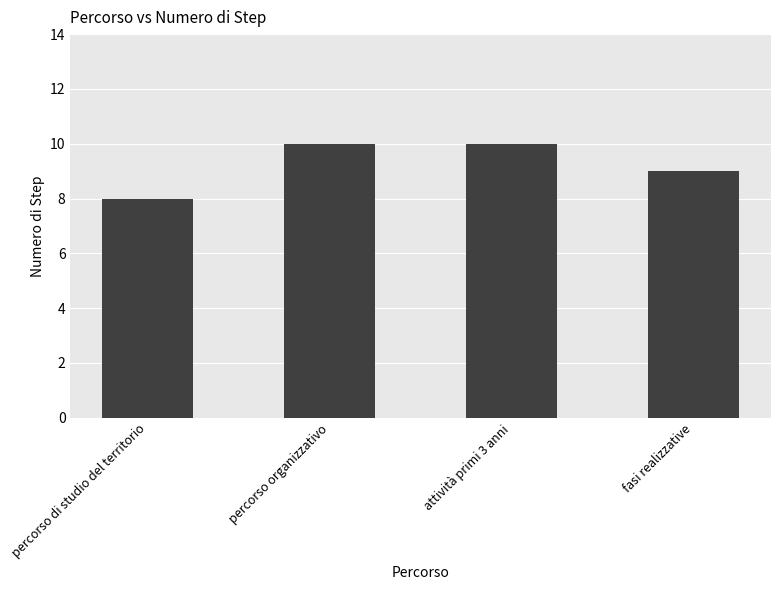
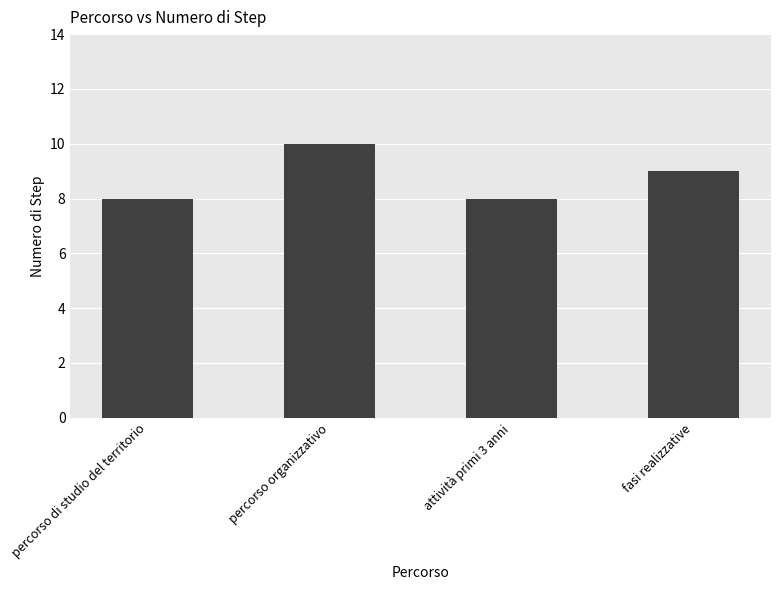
  {
    "percorso di studio del territorio": 8,
    "percorso organizzativo": 10,
-   "attività primi 3 anni": 10,
+   "attività primi 3 anni": 8,
    "fasi realizzative": 9
  }
